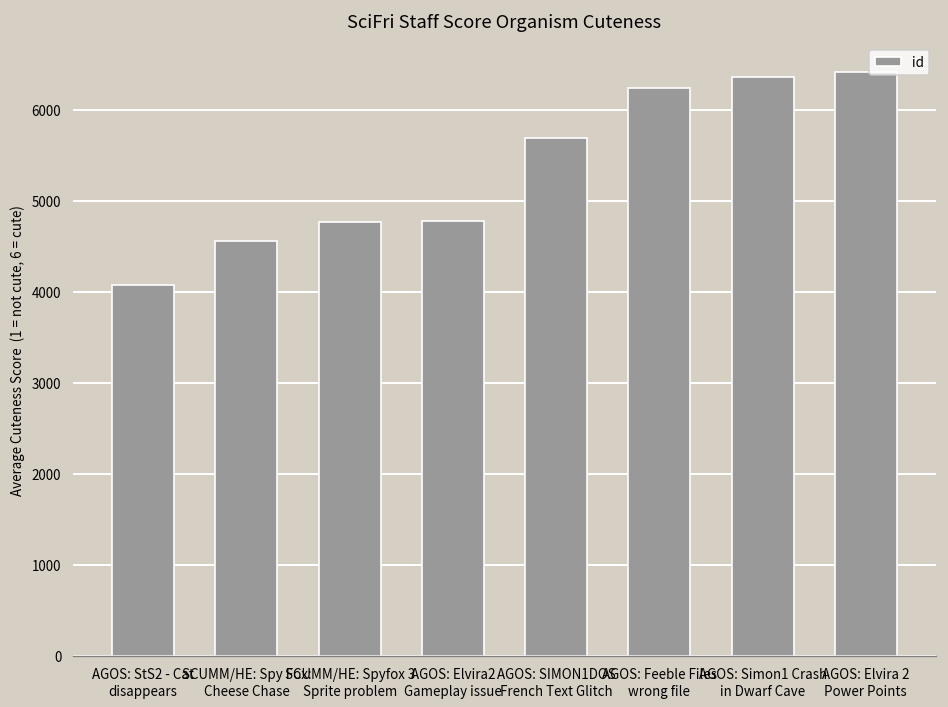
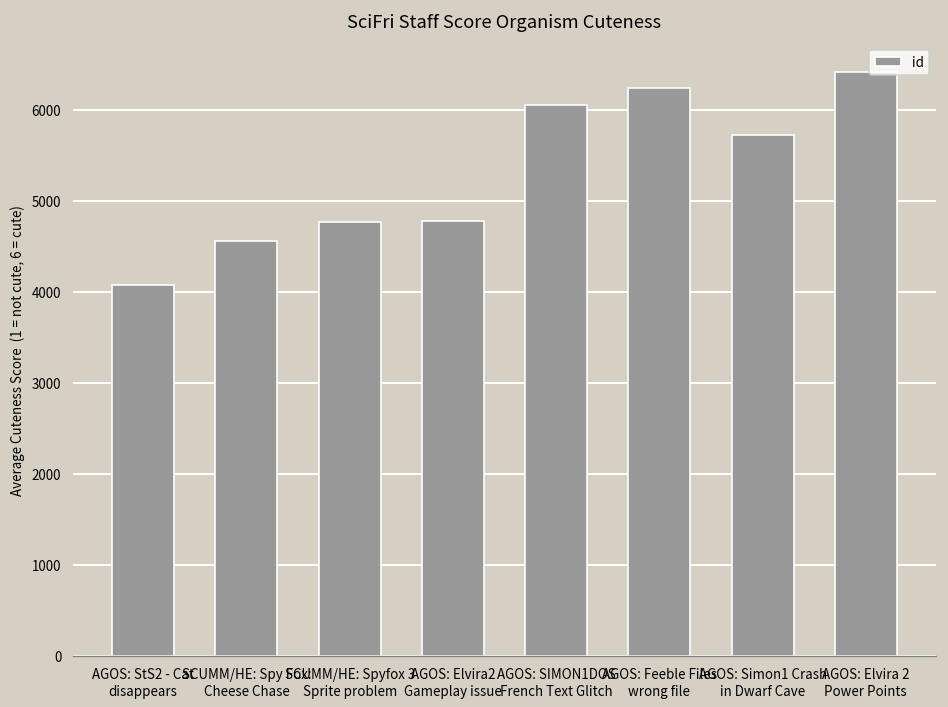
  {
    "AGOS: StS2 - Cat disappears": 4100,
    "AGOS: Elvira2 Gameplay issue": 4800,
-   "AGOS: SIMON1DOS French Text Glitch": 5700,
-   "AGOS: Simon1 Crash in Dwarf Cave": 6400,
+   "AGOS: SIMON1DOS French Text Glitch": 6100,
+   "AGOS: Simon1 Crash in Dwarf Cave": 5700,
    "AGOS: Elvira 2 Power Points": 6400
  }
